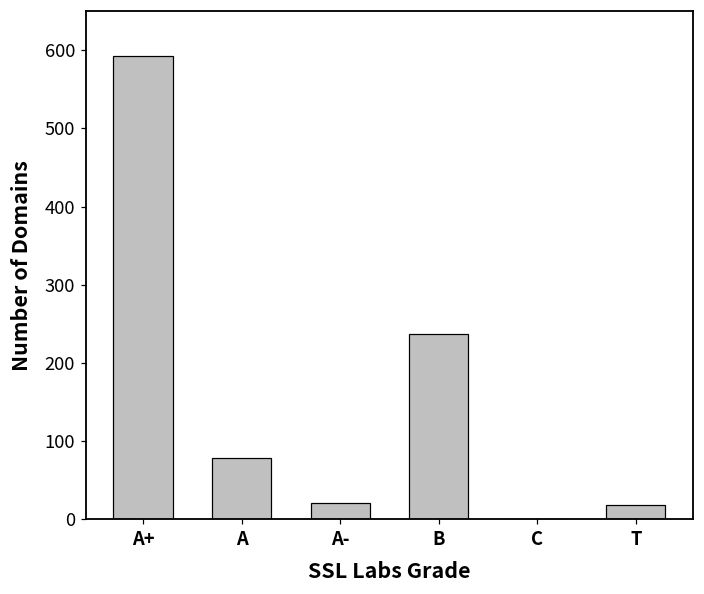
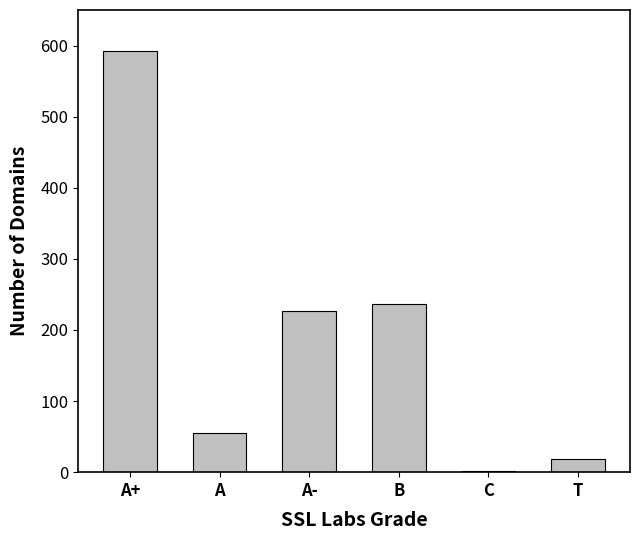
  {
    "A+": 590,
-   "A": 80,
-   "A-": 20,
+   "A": 60,
+   "A-": 230,
    "B": 240,
    "T": 20
  }
